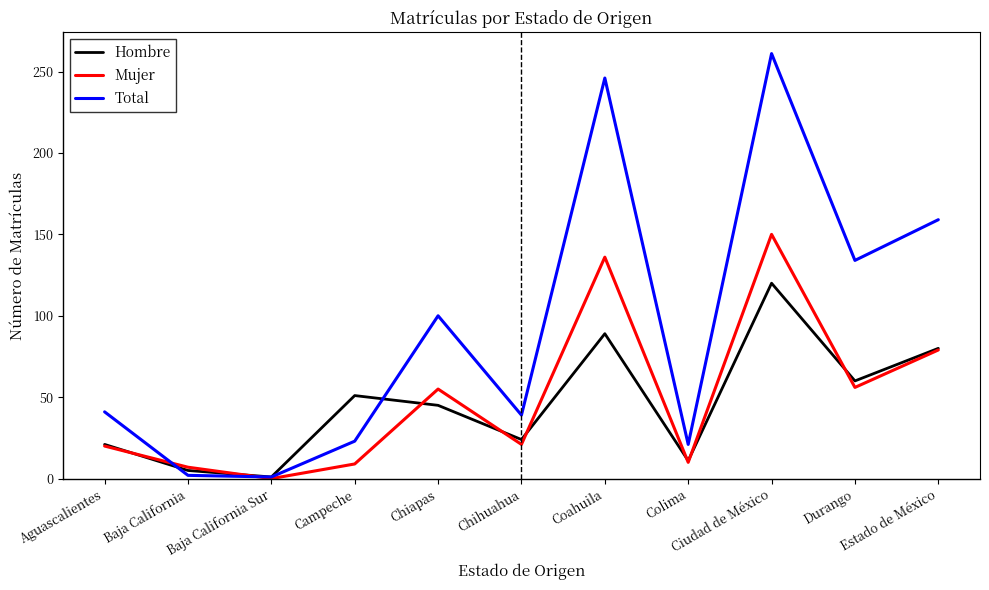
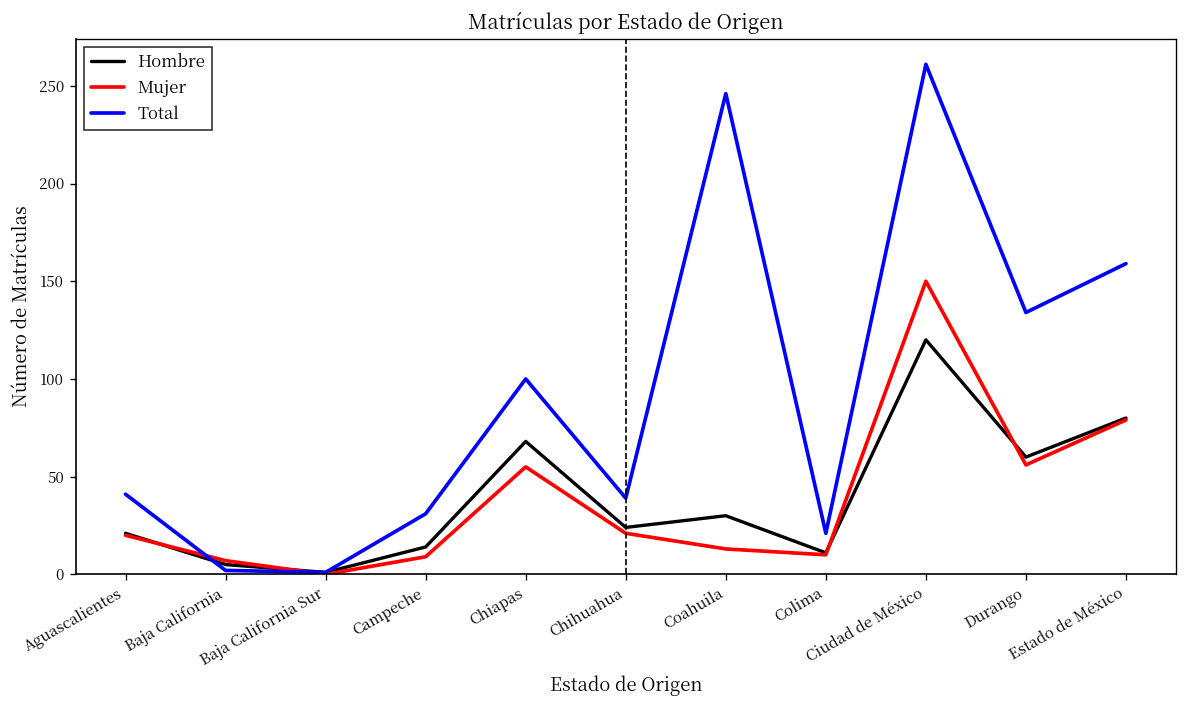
  {
    "Hombre": {
      "Baja California": 5,
-     "Campeche": 51,
-     "Chiapas": 45,
+     "Campeche": 14,
+     "Chiapas": 68,
      "Chihuahua": 24,
-     "Coahuila": 89,
+     "Coahuila": 30,
      "Ciudad de México": 120,
      "Durango": 60
    },
    "Mujer": {
      "Baja California": 7,
      "Campeche": 9,
      "Chiapas": 55,
      "Chihuahua": 21,
-     "Coahuila": 136,
+     "Coahuila": 13,
      "Ciudad de México": 150,
      "Durango": 56
    },
    "Total": {
      "Aguascalientes": 41,
      "Baja California": 2,
-     "Campeche": 23,
+     "Campeche": 31,
      "Chiapas": 100,
      "Chihuahua": 39,
      "Coahuila": 246,
      "Colima": 21,
      "Ciudad de México": 261,
      "Durango": 134,
      "Estado de México": 159
    }
  }
